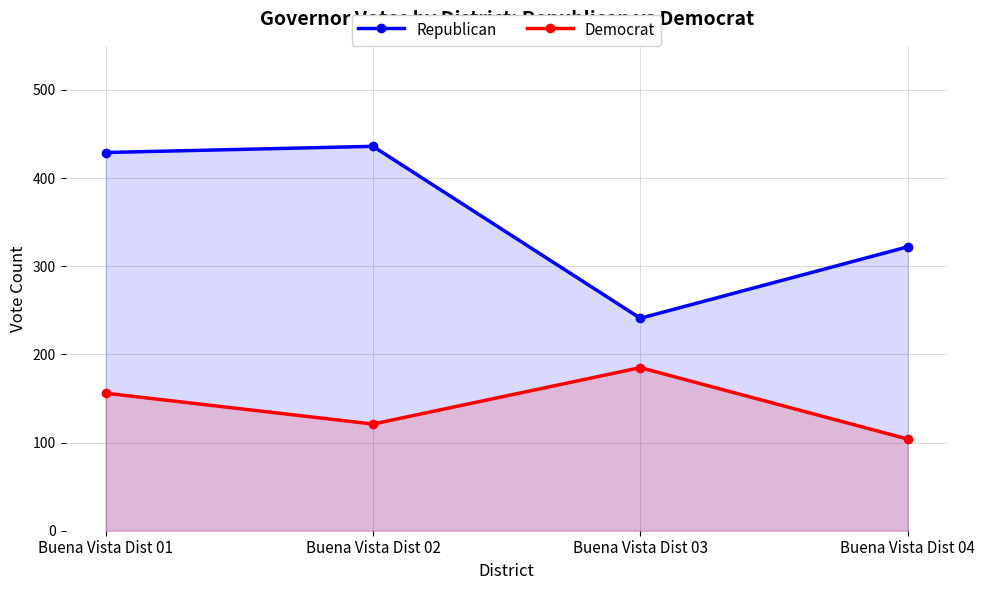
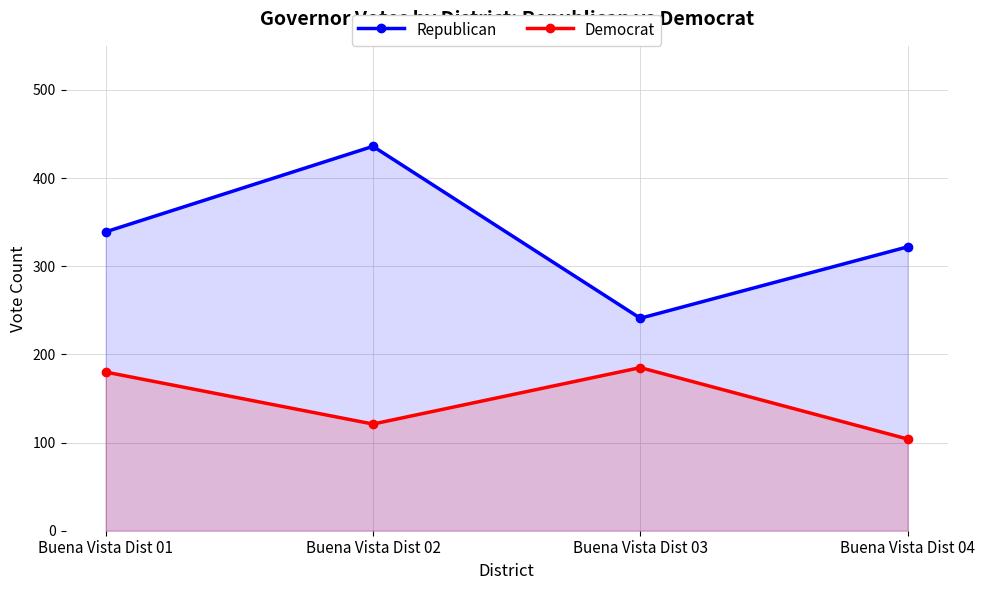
  {
    "Republican": {
-     "Buena Vista Dist 01": 430,
+     "Buena Vista Dist 01": 340,
      "Buena Vista Dist 02": 440,
      "Buena Vista Dist 03": 240,
      "Buena Vista Dist 04": 320
    },
    "Democrat": {
-     "Buena Vista Dist 01": 160,
+     "Buena Vista Dist 01": 180,
      "Buena Vista Dist 02": 120,
      "Buena Vista Dist 03": 190,
      "Buena Vista Dist 04": 100
    }
  }
